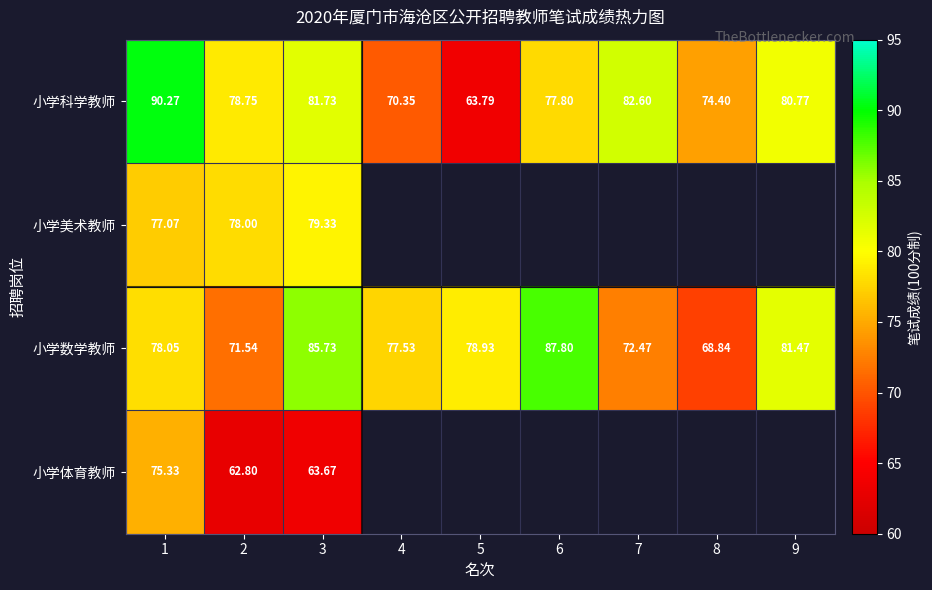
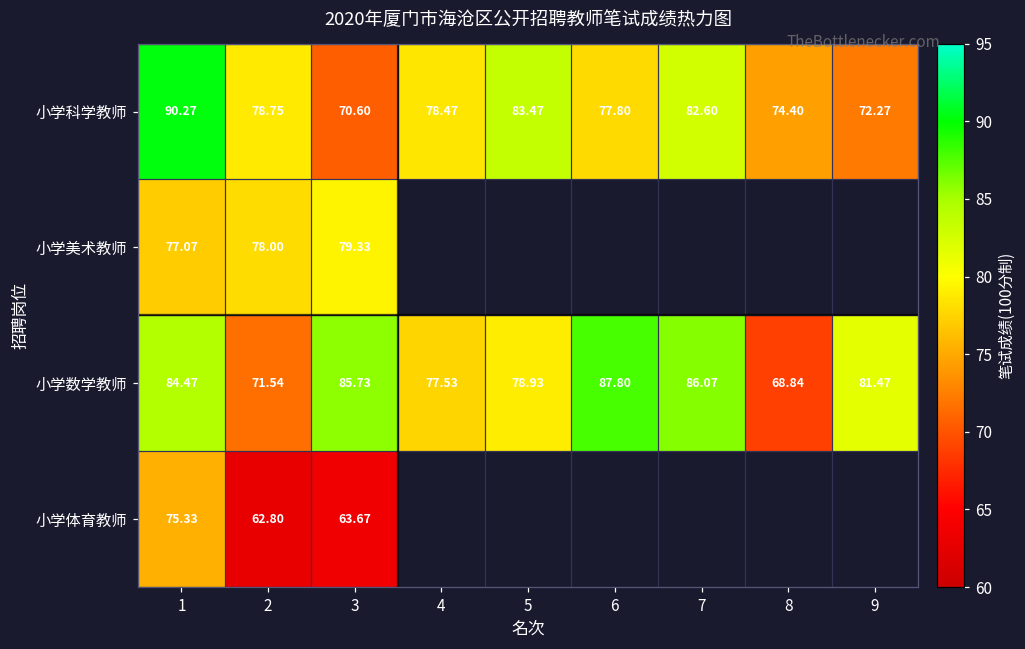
  {
    "小学科学教师": {
      "1": 90.27,
      "2": 78.75,
-     "3": 81.73,
-     "4": 70.35,
-     "5": 63.79,
+     "3": 70.60,
+     "4": 78.47,
+     "5": 83.47,
      "6": 77.80,
      "7": 82.60,
      "8": 74.40,
-     "9": 80.77
+     "9": 72.27
    },
    "小学美术教师": {
      "1": 77.07,
      "2": 78.00,
      "3": 79.33
    },
    "小学数学教师": {
-     "1": 78.05,
+     "1": 84.47,
      "2": 71.54,
      "3": 85.73,
      "4": 77.53,
      "5": 78.93,
      "6": 87.80,
-     "7": 72.47,
+     "7": 86.07,
      "8": 68.84,
      "9": 81.47
    },
    "小学体育教师": {
      "1": 75.33,
      "2": 62.80,
      "3": 63.67
    }
  }
